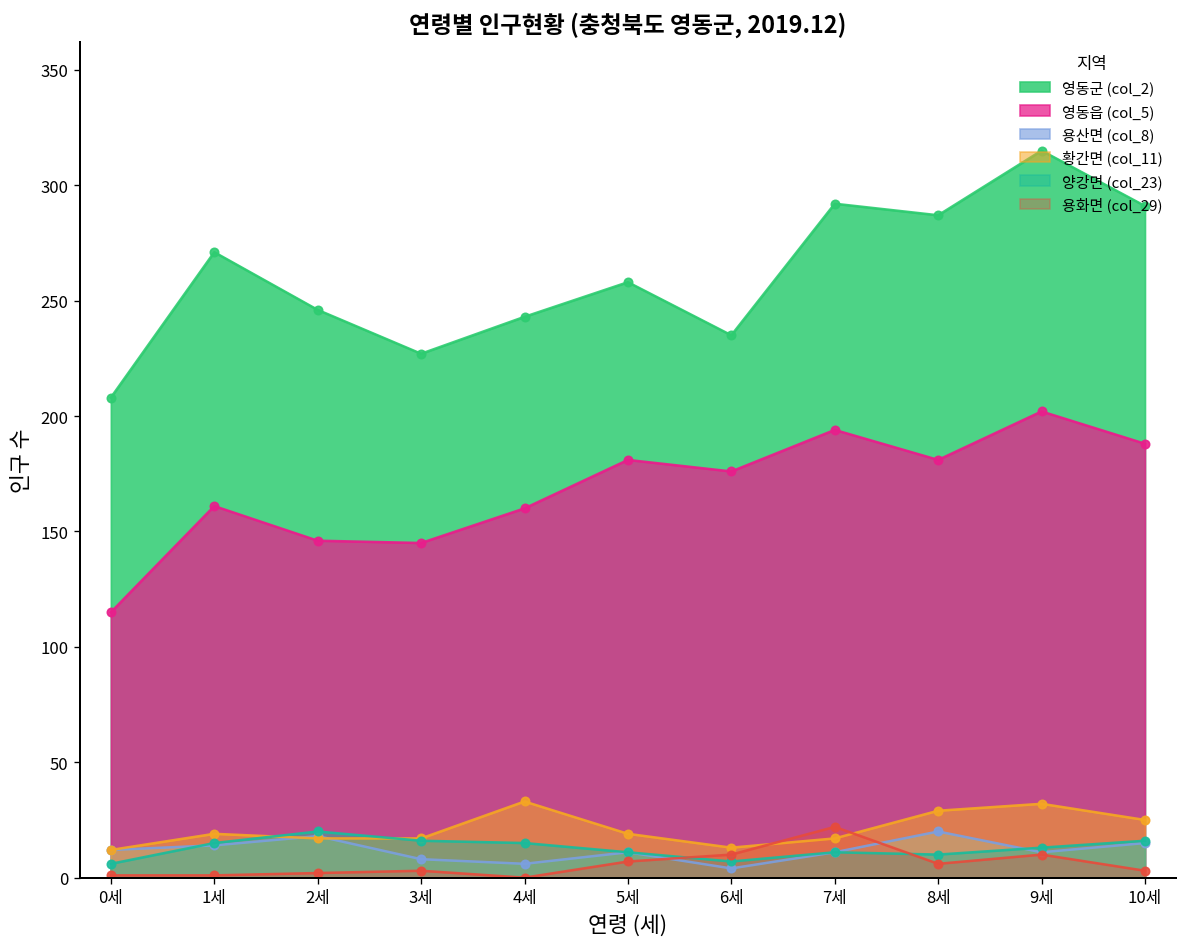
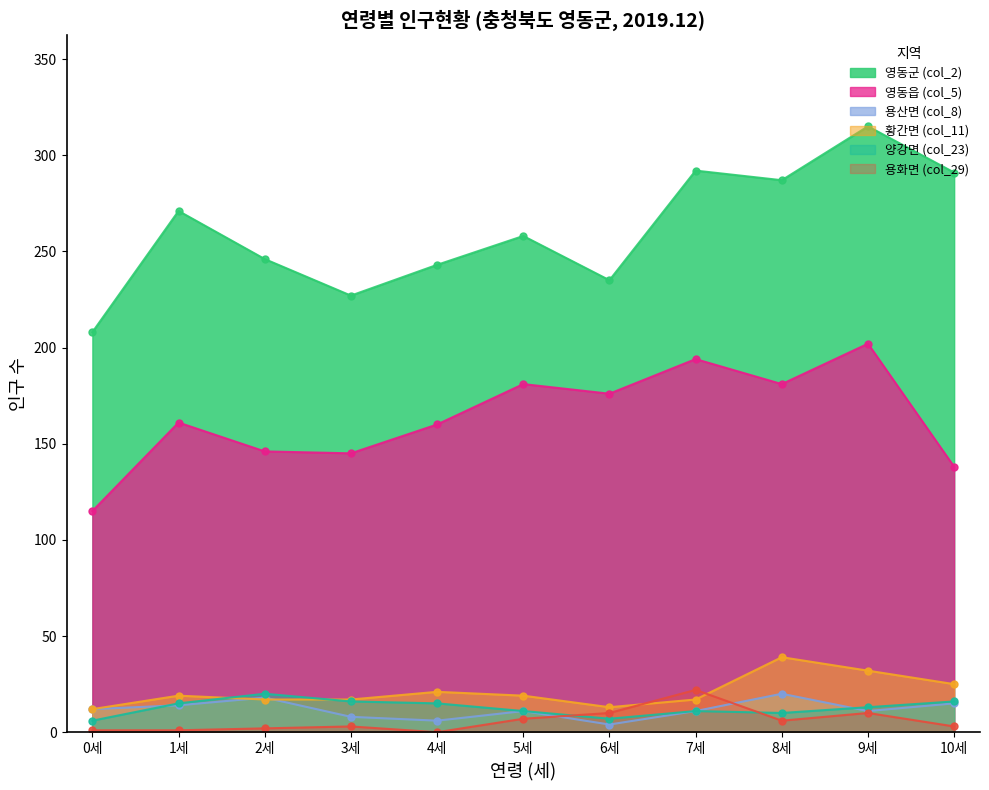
  {
    "영동읍 (col_5)": {
      "0세": 115,
      "1세": 161,
      "2세": 146,
      "3세": 145,
      "4세": 160,
      "5세": 181,
      "6세": 176,
      "7세": 194,
      "8세": 181,
      "9세": 202,
-     "10세": 188
+     "10세": 138
    },
    "용산면 (col_8)": {
      "3세": 8,
      "4세": 6,
      "6세": 4,
      "8세": 20
    },
    "황간면 (col_11)": {
      "1세": 19,
-     "4세": 33,
+     "4세": 21,
      "5세": 19,
      "6세": 13,
      "7세": 17,
-     "8세": 29,
+     "8세": 39,
      "9세": 32,
      "10세": 25
    },
    "용화면 (col_29)": {
      "0세": 1,
      "1세": 1,
      "2세": 2,
      "3세": 3,
      "4세": 0,
      "5세": 7,
      "6세": 10,
      "7세": 22,
      "8세": 6,
      "10세": 3
    }
  }
